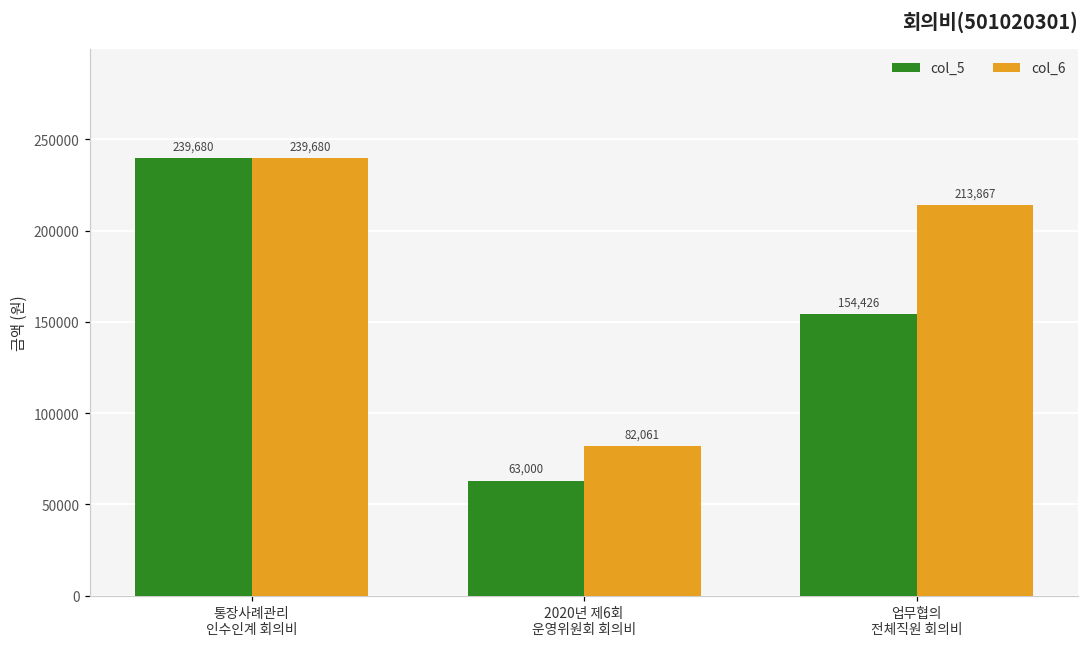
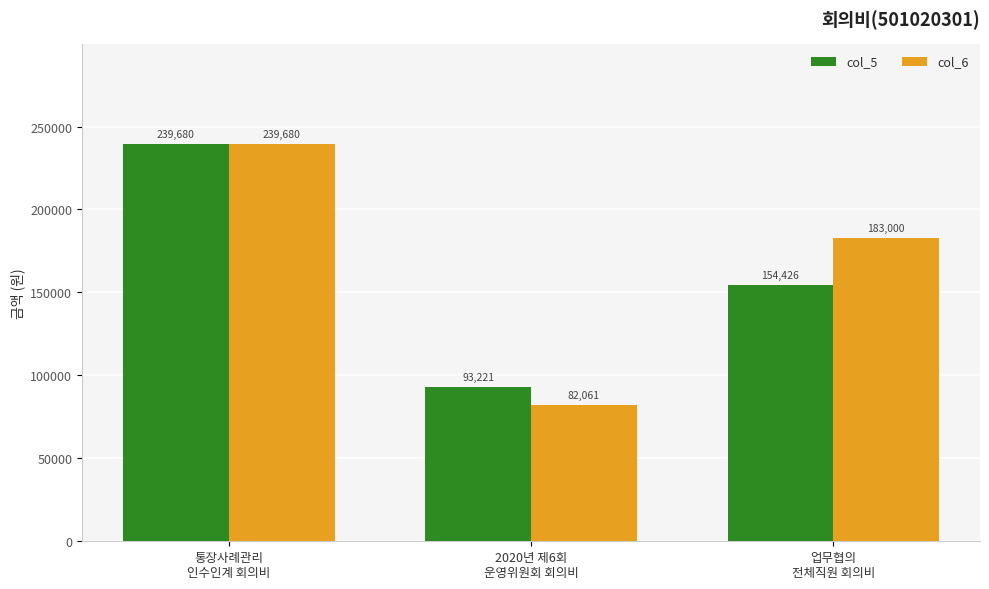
  {
    "col_5": {
      "통장사례관리 인수인계 회의비": "239,680",
-     "2020년 제6회 운영위원회 회의비": "63,000",
+     "2020년 제6회 운영위원회 회의비": "93,221",
      "업무협의 전체직원 회의비": "154,426"
    },
    "col_6": {
      "통장사례관리 인수인계 회의비": "239,680",
      "2020년 제6회 운영위원회 회의비": "82,061",
-     "업무협의 전체직원 회의비": "213,867"
+     "업무협의 전체직원 회의비": "183,000"
    }
  }
